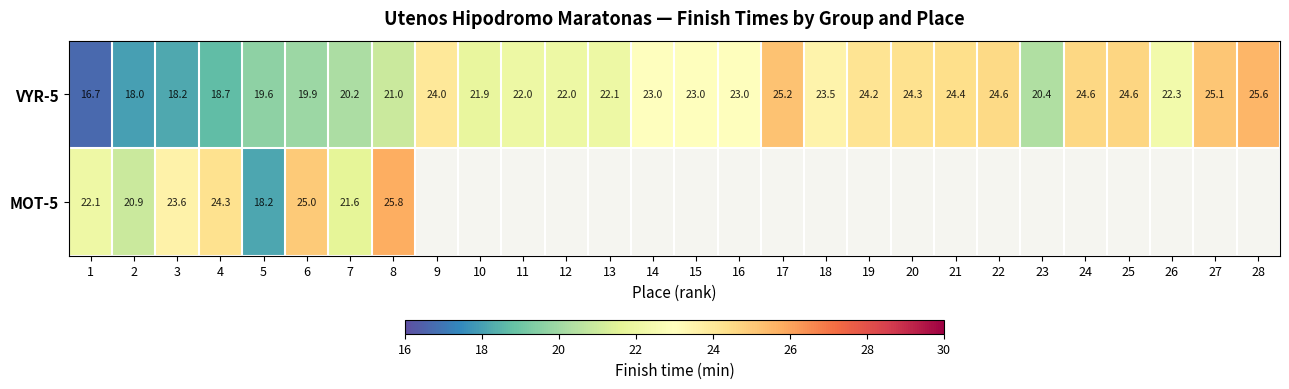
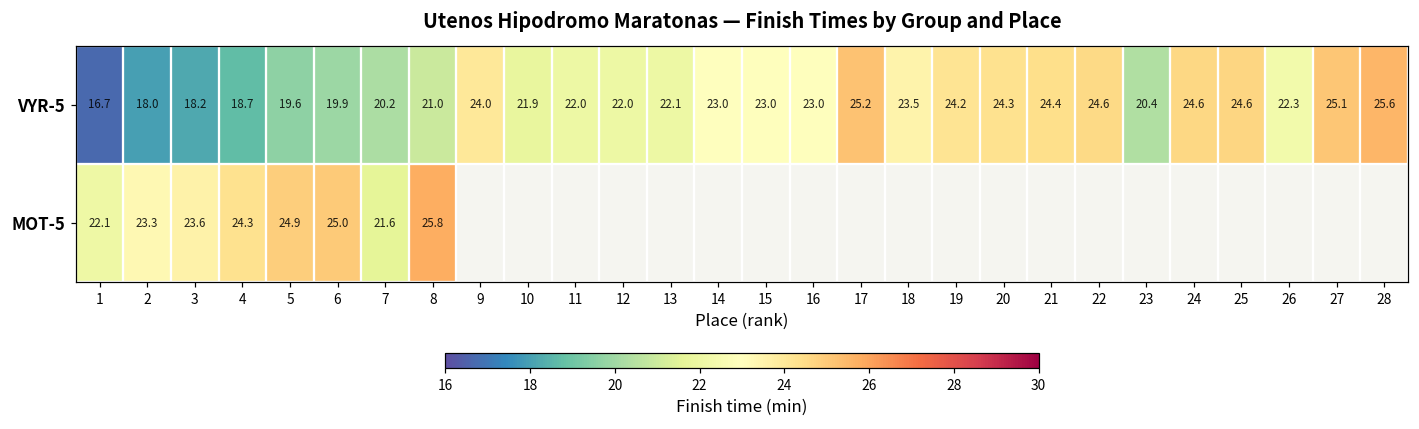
  {
    "VYR-5": {
      "1": 16.7,
      "2": 18.0,
      "3": 18.2,
      "4": 18.7,
      "5": 19.6,
      "6": 19.9,
      "7": 20.2,
      "8": 21.0,
      "9": 24.0,
      "10": 21.9,
      "11": 22.0,
      "12": 22.0,
      "13": 22.1,
      "14": 23.0,
      "15": 23.0,
      "16": 23.0,
      "17": 25.2,
      "18": 23.5,
      "19": 24.2,
      "20": 24.3,
      "21": 24.4,
      "22": 24.6,
      "23": 20.4,
      "24": 24.6,
      "25": 24.6,
      "26": 22.3,
      "27": 25.1,
      "28": 25.6
    },
    "MOT-5": {
      "1": 22.1,
-     "2": 20.9,
+     "2": 23.3,
      "3": 23.6,
      "4": 24.3,
-     "5": 18.2,
+     "5": 24.9,
      "6": 25.0,
      "7": 21.6,
      "8": 25.8
    }
  }
